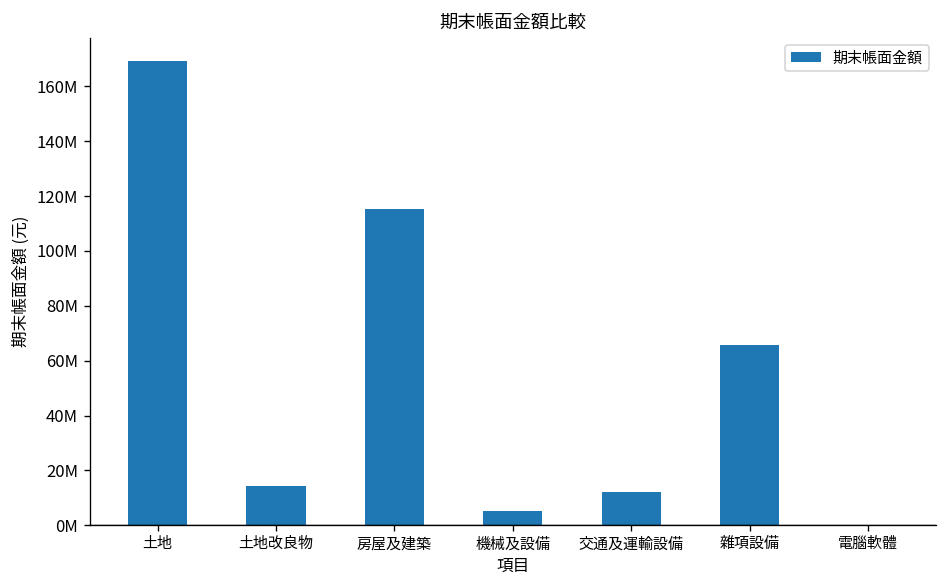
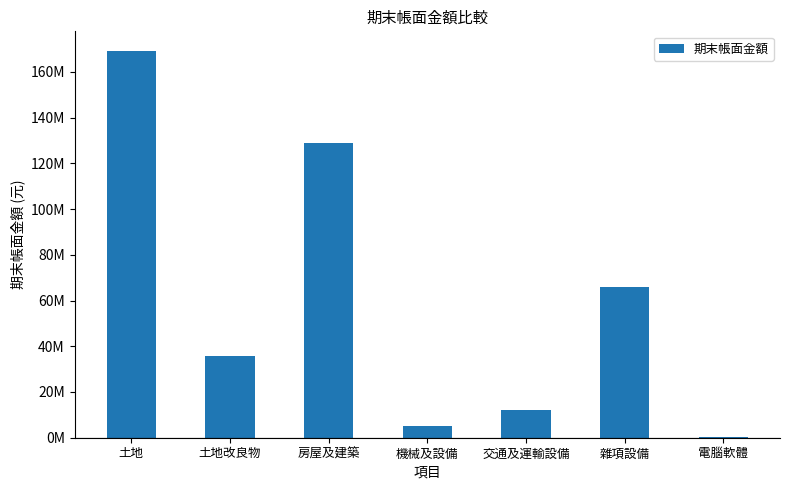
  {
    "土地": 169000000,
-   "土地改良物": 14000000,
-   "房屋及建築": 115000000,
+   "土地改良物": 36000000,
+   "房屋及建築": 129000000,
    "機械及設備": 5000000,
    "交通及運輸設備": 12000000,
    "雜項設備": 66000000
  }
